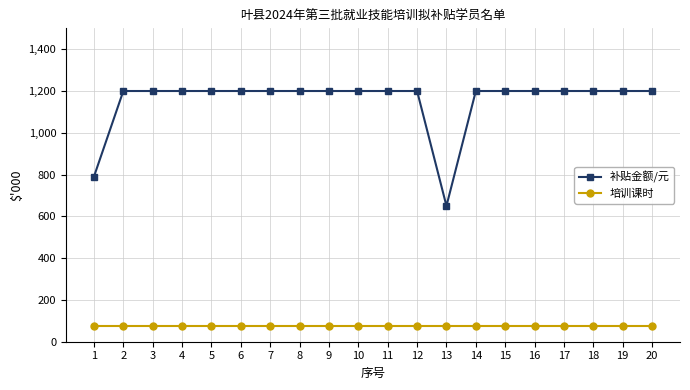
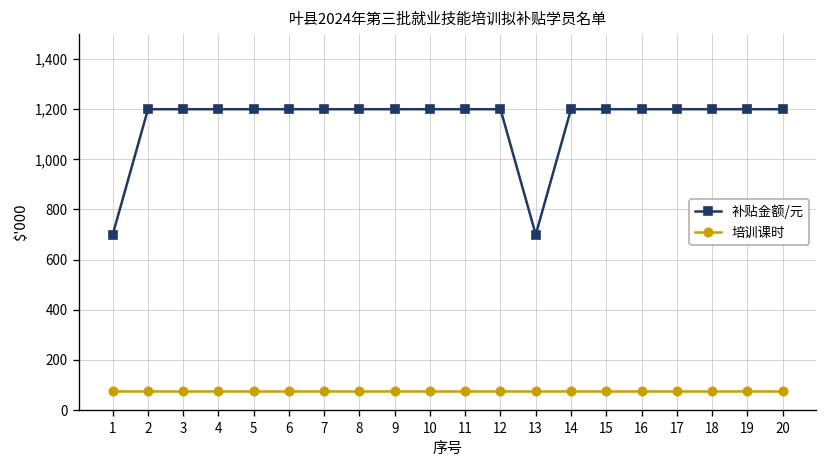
  {
    "补贴金额/元": {
-     "1": "790",
+     "1": "700",
      "2": "1,200",
      "3": "1,200",
      "4": "1,200",
      "5": "1,200",
      "6": "1,200",
      "7": "1,200",
      "8": "1,200",
      "9": "1,200",
      "10": "1,200",
      "11": "1,200",
      "12": "1,200",
-     "13": "650",
+     "13": "700",
      "14": "1,200",
      "15": "1,200",
      "16": "1,200",
      "17": "1,200",
      "18": "1,200",
      "19": "1,200",
      "20": "1,200"
    },
    "培训课时": {
      "1": "80",
      "2": "80",
      "3": "80",
      "4": "80",
      "5": "80",
      "6": "80",
      "7": "80",
      "8": "80",
      "9": "80",
      "10": "80",
      "11": "80",
      "12": "80",
      "13": "80",
      "14": "80",
      "15": "80",
      "16": "80",
      "17": "80",
      "18": "80",
      "19": "80",
      "20": "80"
    }
  }
